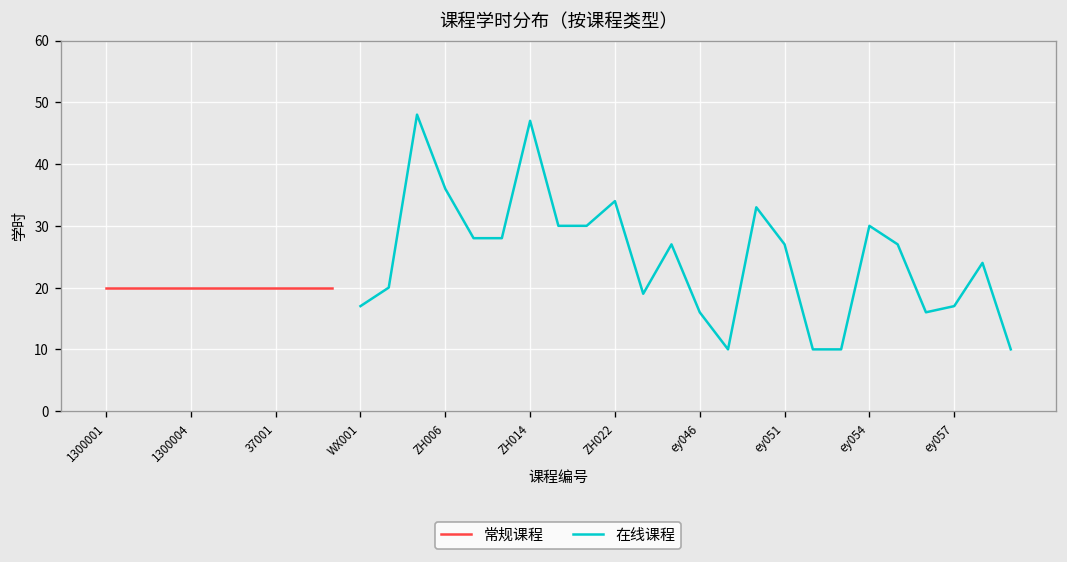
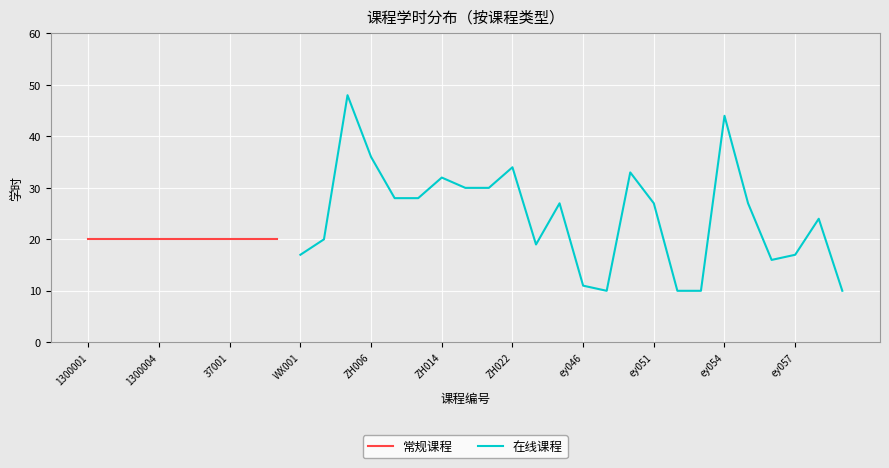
  {
    "常规课程": {
      "1300001": 20,
      "1300004": 20,
      "37001": 20
    },
    "在线课程": {
      "WX001": 17,
      "ZH006": 36,
-     "ZH014": 47,
+     "ZH014": 32,
      "ZH022": 34,
-     "ey046": 16,
+     "ey046": 11,
      "ey051": 27,
-     "ey054": 30,
+     "ey054": 44,
      "ey057": 17
    }
  }
